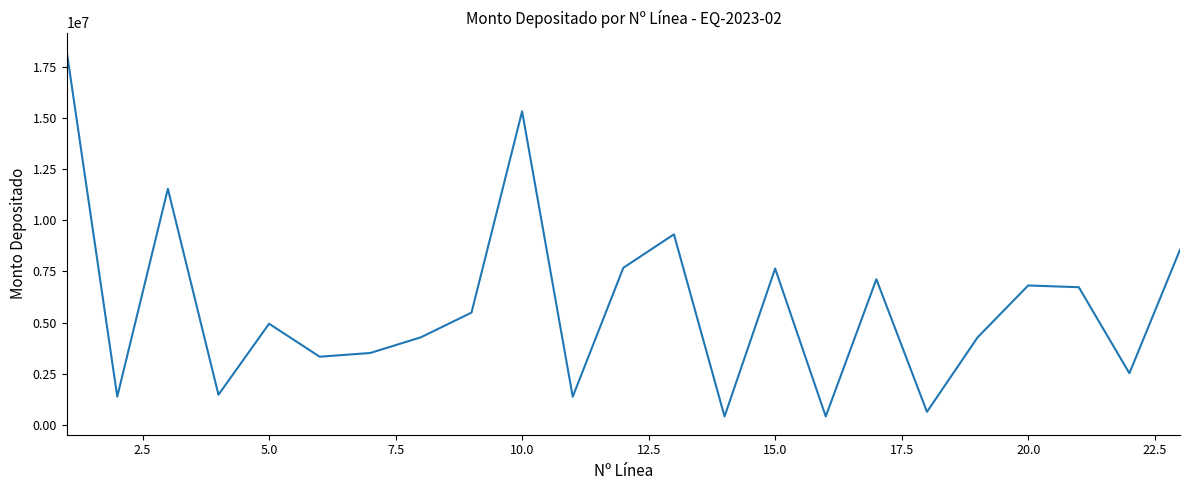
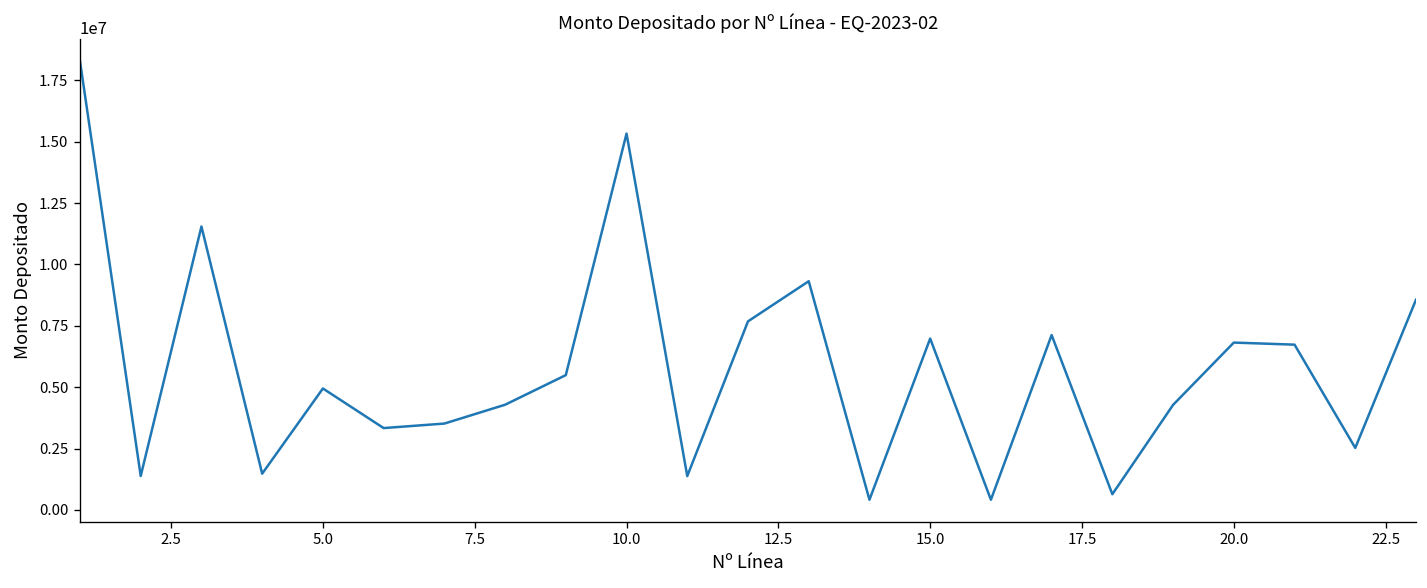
  {
    "5.0": 4900000,
    "10.0": 15300000,
-   "15.0": 7600000,
+   "15.0": 7000000,
    "20.0": 6800000
  }
